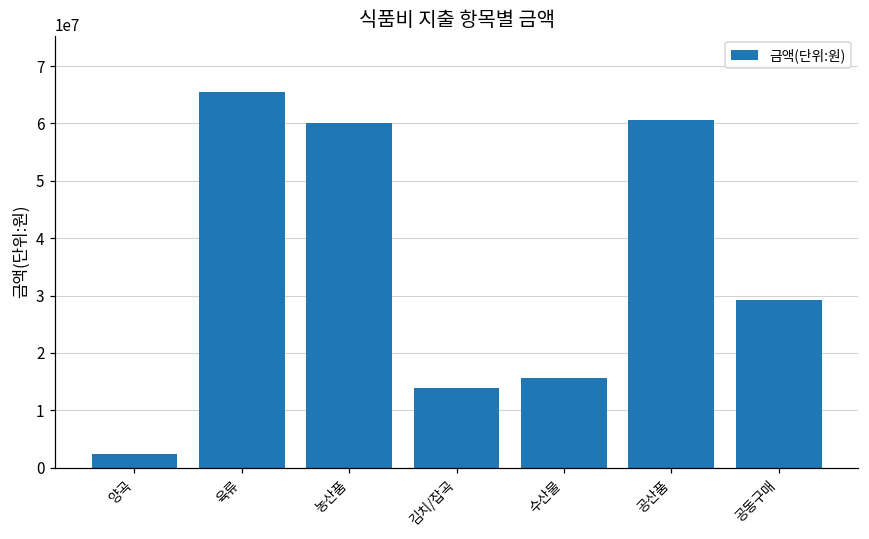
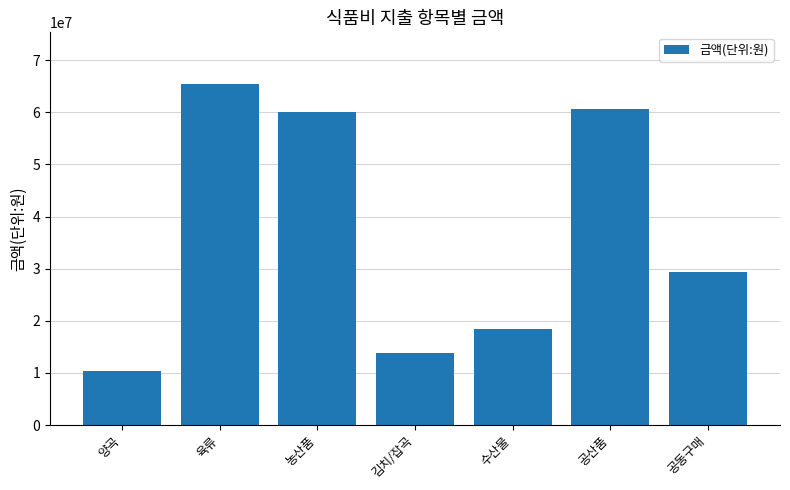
  {
-   "양곡": 2000000,
+   "양곡": 10000000,
    "육류": 65000000,
    "농산품": 60000000,
    "김치/잡곡": 14000000,
-   "수산물": 16000000,
+   "수산물": 18000000,
    "공산품": 61000000,
    "공동구매": 29000000
  }
